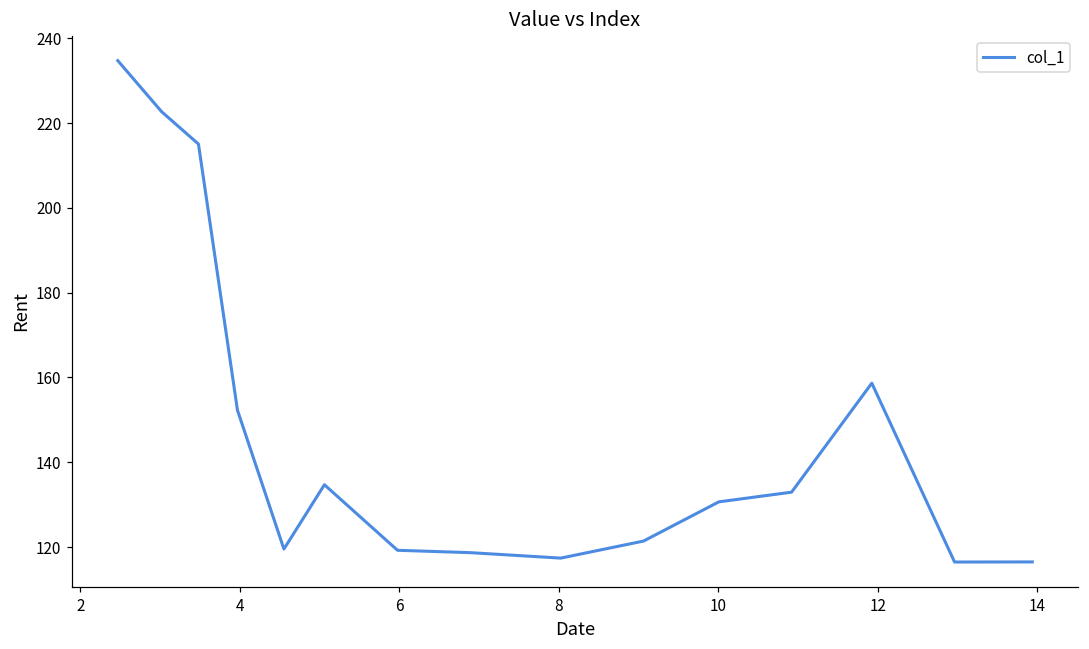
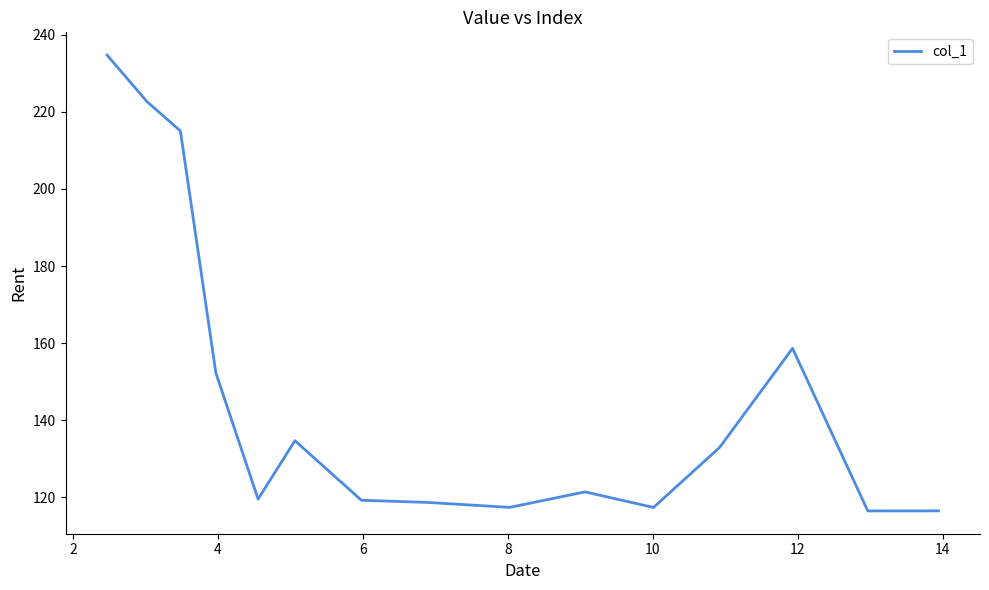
  {
-   "10": 131
+   "10": 117
  }
